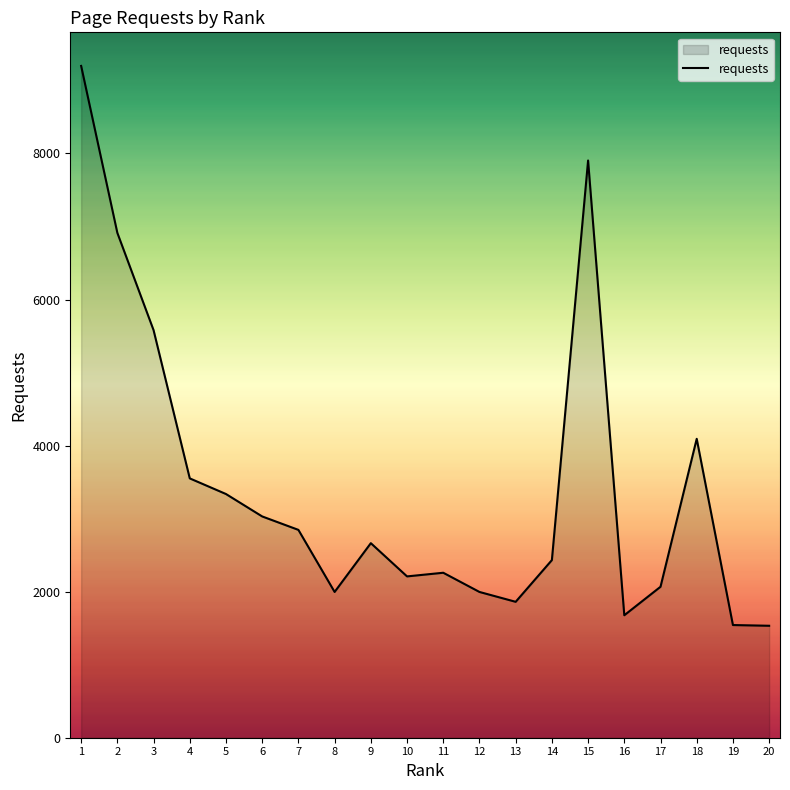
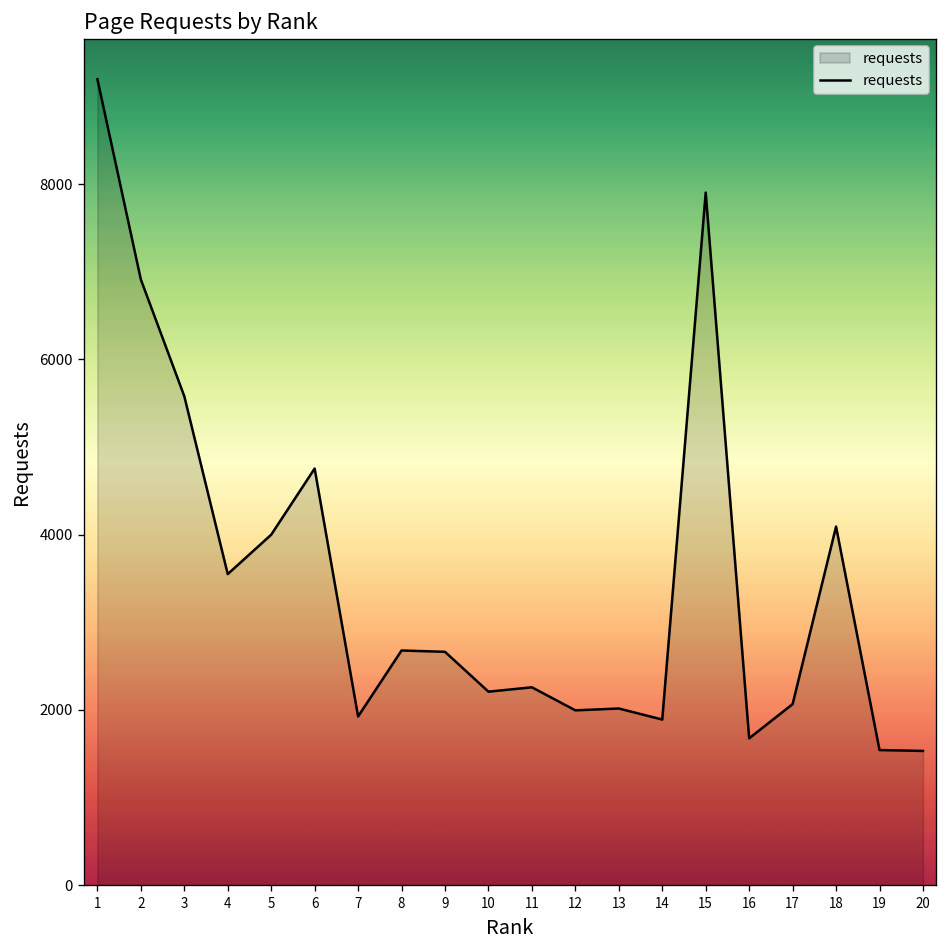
  {
    "1": 9200,
    "2": 6900,
    "3": 5600,
    "4": 3600,
-   "5": 3300,
-   "6": 3000,
-   "7": 2800,
-   "8": 2000,
+   "5": 4000,
+   "6": 4800,
+   "7": 1900,
+   "8": 2700,
    "9": 2700,
    "10": 2200,
    "11": 2300,
    "12": 2000,
-   "13": 1900,
-   "14": 2400,
+   "13": 2000,
+   "14": 1900,
    "15": 7900,
    "16": 1700,
    "17": 2100,
    "18": 4100,
    "19": 1500,
    "20": 1500
  }
